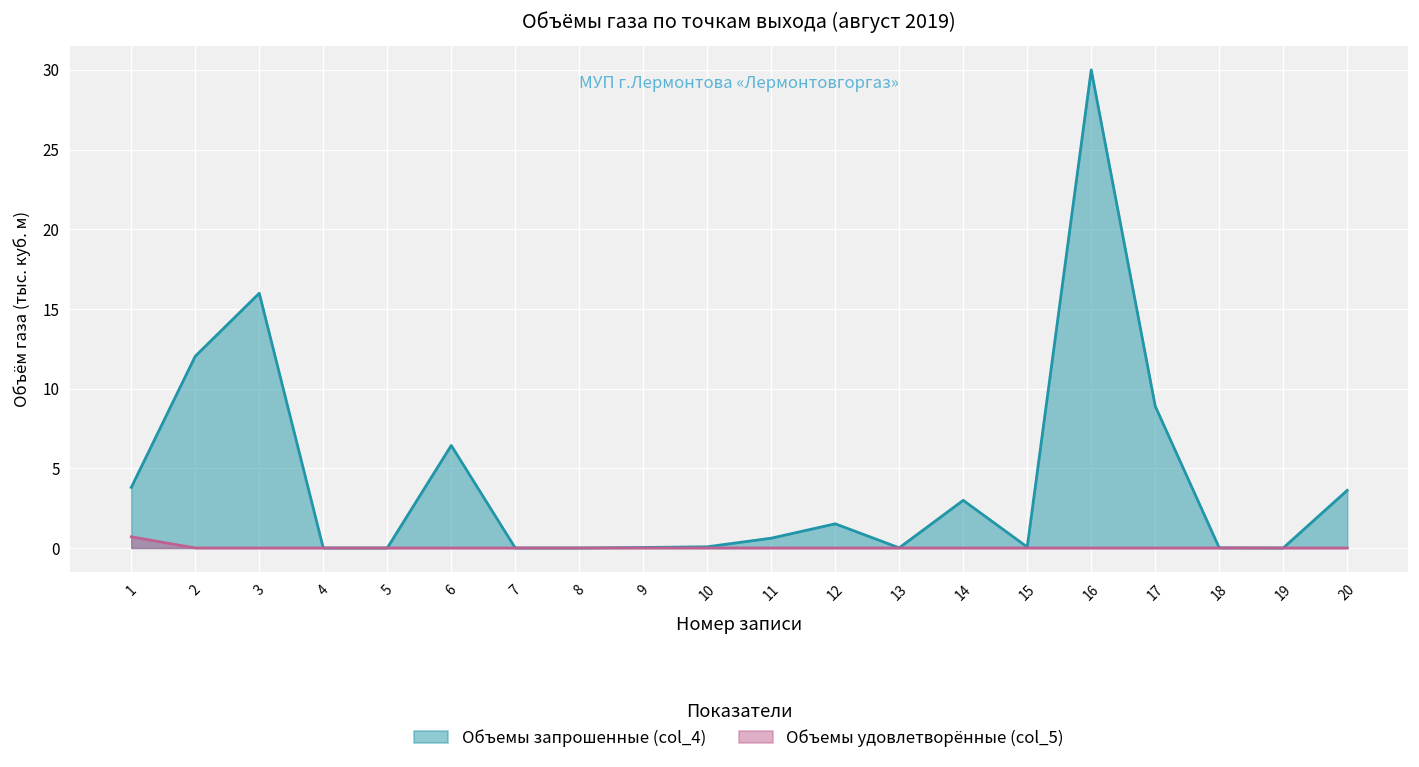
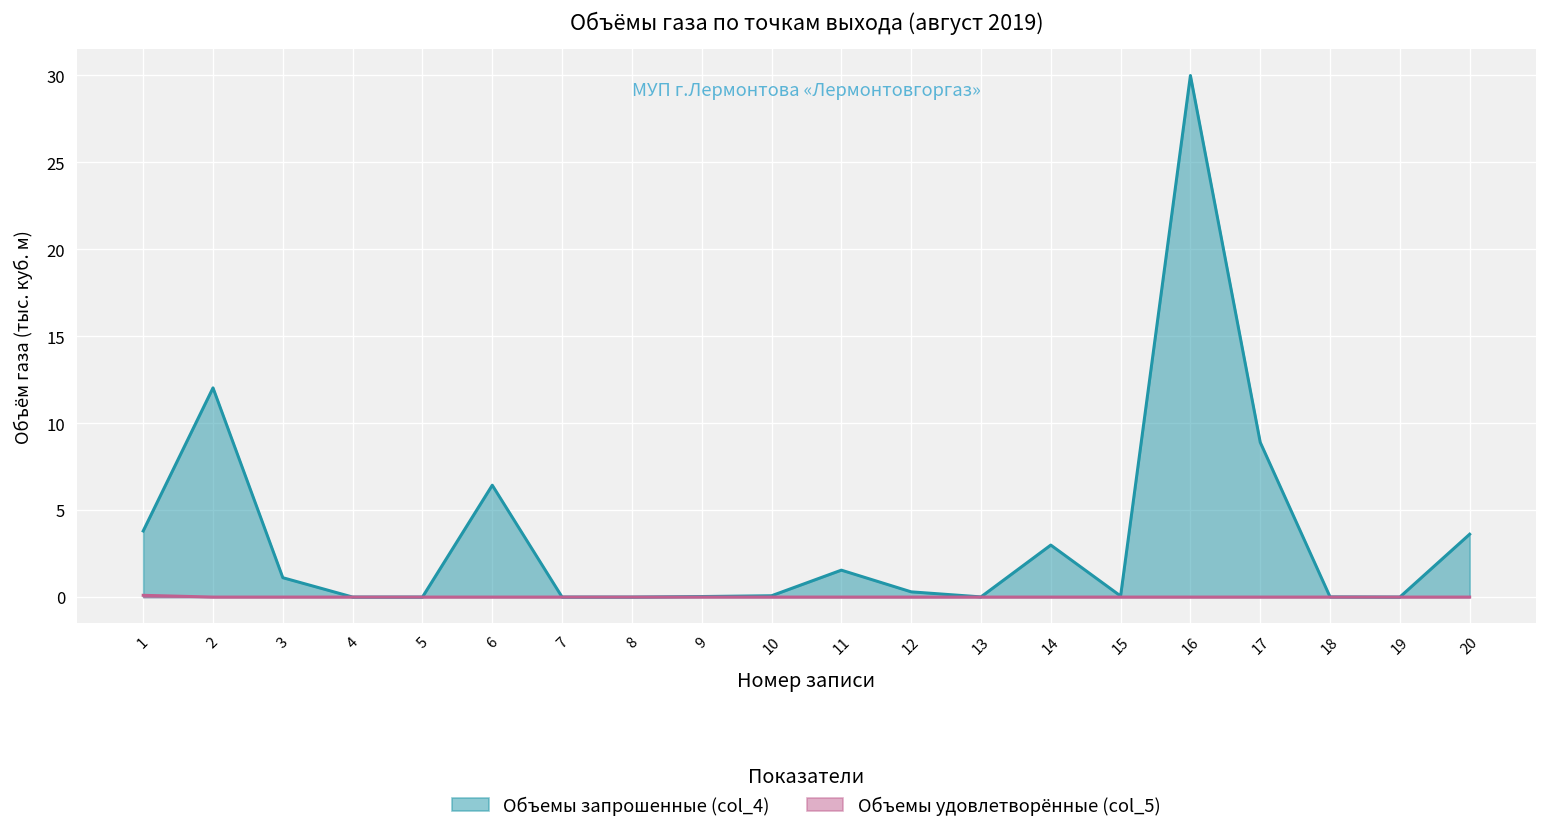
  {
    "Объемы запрошенные (col_4)": {
      "1": 3.8,
      "2": 12.0,
-     "3": 16.0,
+     "3": 1.1,
      "6": 6.4,
-     "11": 0.6,
-     "12": 1.5,
+     "11": 1.5,
+     "12": 0.3,
      "14": 3.0,
      "16": 30.0,
      "17": 8.9,
      "20": 3.6
    },
    "Объемы удовлетворённые (col_5)": {
-     "1": 0.7,
+     "1": 0.1,
      "2": 0.0,
      "3": 0.0,
      "6": 0.0,
      "11": 0.0,
      "12": 0.0,
      "14": 0.0,
      "16": 0.0,
      "17": 0.0,
      "20": 0.0
    }
  }
